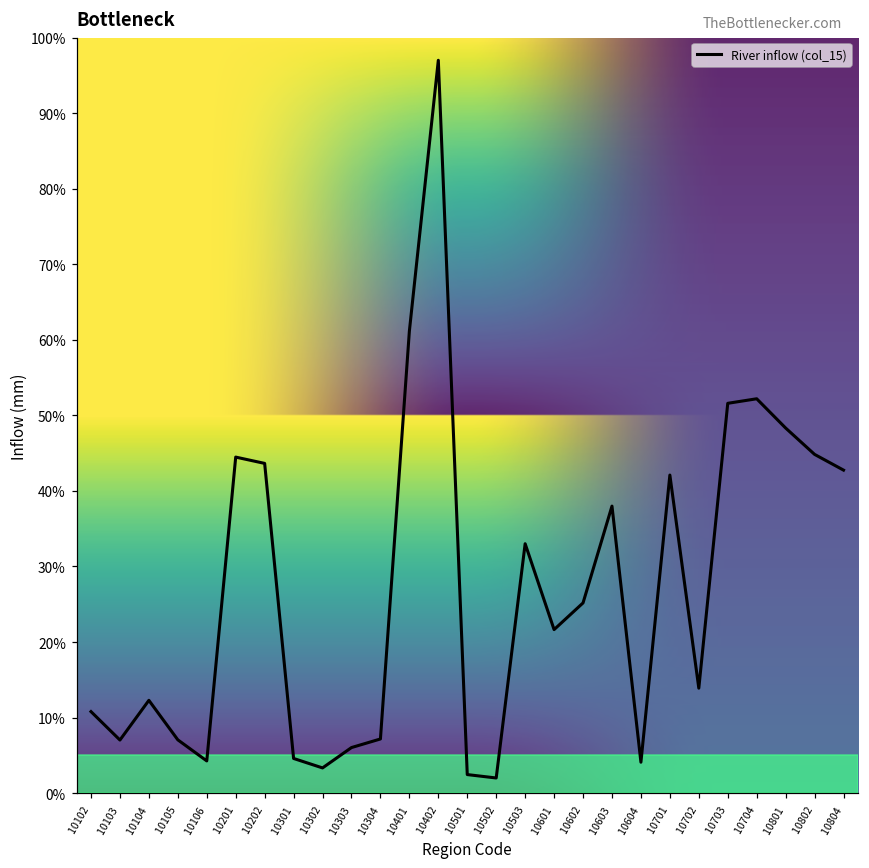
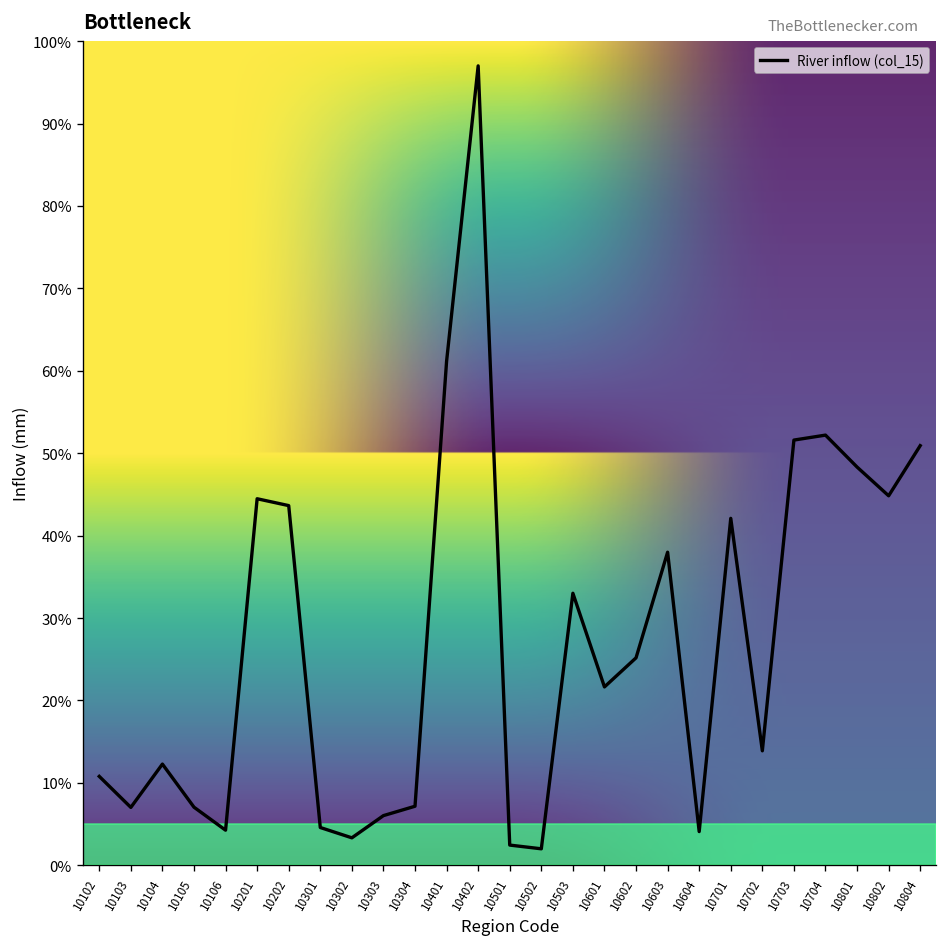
  {
    "10102": "11%",
    "10103": "7%",
    "10104": "12%",
    "10105": "7%",
    "10201": "44%",
    "10202": "44%",
    "10303": "6%",
    "10304": "7%",
    "10401": "61%",
    "10402": "97%",
    "10503": "33%",
    "10601": "22%",
    "10602": "25%",
    "10603": "38%",
    "10701": "42%",
    "10702": "14%",
    "10703": "52%",
    "10704": "52%",
    "10801": "48%",
    "10802": "45%",
-   "10804": "43%"
+   "10804": "51%"
  }
